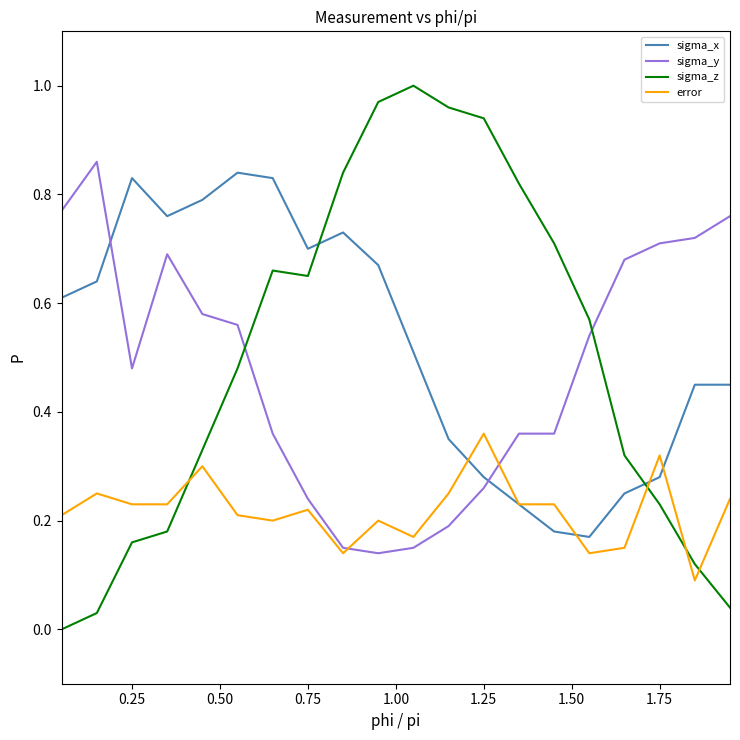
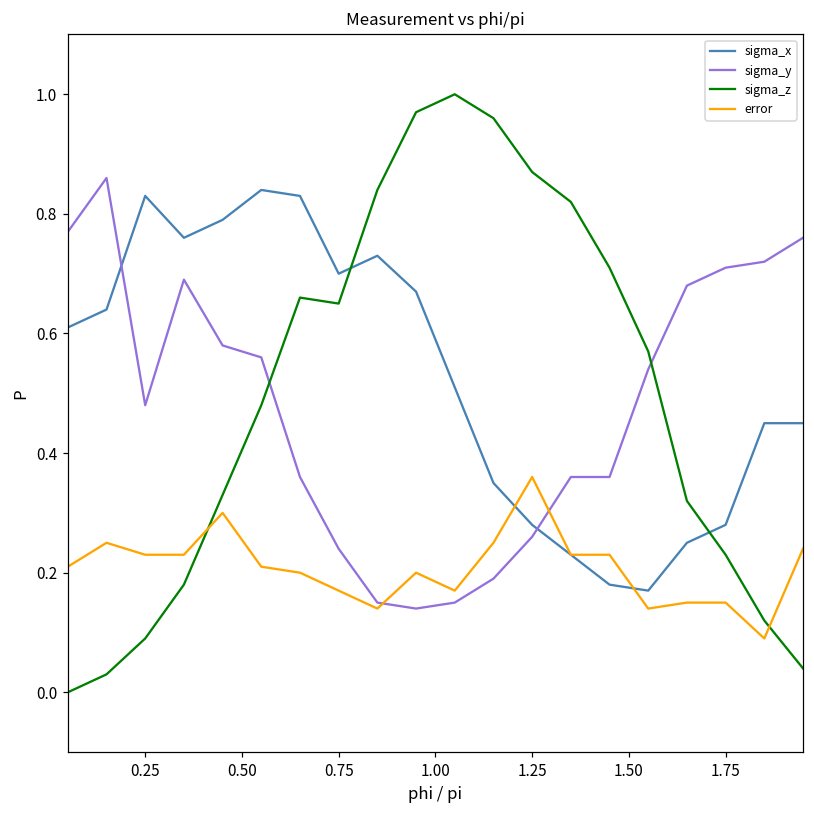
  {
    "sigma_x": {
      "0.25": 0.83,
      "0.75": 0.70,
      "1.25": 0.28,
      "1.75": 0.28
    },
    "sigma_y": {
      "0.25": 0.48,
      "0.75": 0.24,
      "1.25": 0.26,
      "1.75": 0.71
    },
    "sigma_z": {
-     "0.25": 0.16,
+     "0.25": 0.09,
      "0.75": 0.65,
-     "1.25": 0.94,
+     "1.25": 0.87,
      "1.75": 0.23
    },
    "error": {
      "0.25": 0.23,
-     "0.75": 0.22,
+     "0.75": 0.17,
      "1.25": 0.36,
-     "1.75": 0.32
+     "1.75": 0.15
    }
  }
